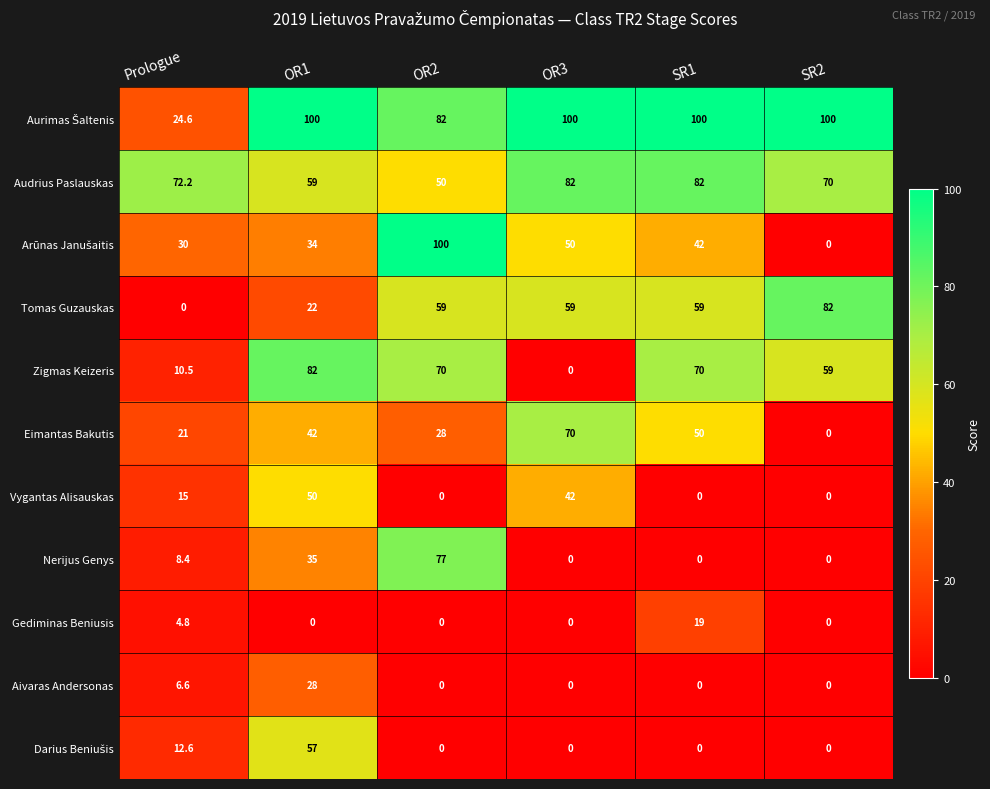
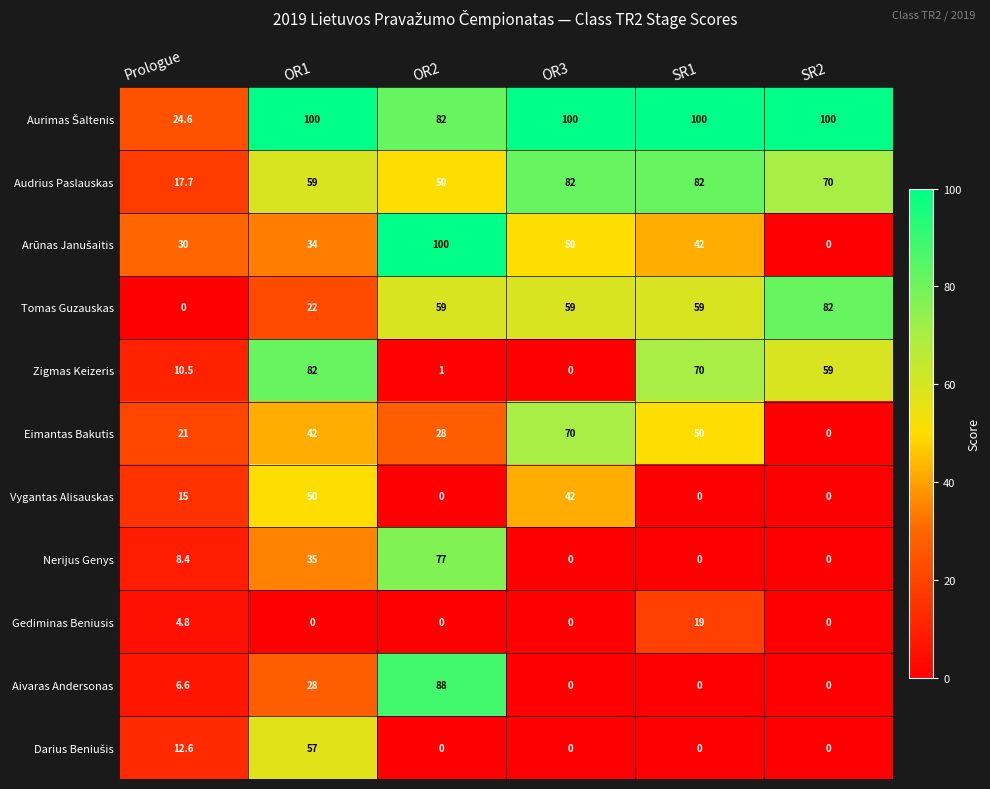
  {
    "Aurimas Šaltenis": {
      "Prologue": 24.6,
      "OR1": 100,
      "OR2": 82,
      "OR3": 100,
      "SR1": 100,
      "SR2": 100
    },
    "Audrius Paslauskas": {
-     "Prologue": 72.2,
+     "Prologue": 17.7,
      "OR1": 59,
      "OR2": 50,
      "OR3": 82,
      "SR1": 82,
      "SR2": 70
    },
    "Arūnas Janušaitis": {
      "Prologue": 30,
      "OR1": 34,
      "OR2": 100,
      "OR3": 50,
      "SR1": 42,
      "SR2": 0
    },
    "Tomas Guzauskas": {
      "Prologue": 0,
      "OR1": 22,
      "OR2": 59,
      "OR3": 59,
      "SR1": 59,
      "SR2": 82
    },
    "Zigmas Keizeris": {
      "Prologue": 10.5,
      "OR1": 82,
-     "OR2": 70,
+     "OR2": 1,
      "OR3": 0,
      "SR1": 70,
      "SR2": 59
    },
    "Eimantas Bakutis": {
      "Prologue": 21,
      "OR1": 42,
      "OR2": 28,
      "OR3": 70,
      "SR1": 50,
      "SR2": 0
    },
    "Vygantas Alisauskas": {
      "Prologue": 15,
      "OR1": 50,
      "OR2": 0,
      "OR3": 42,
      "SR1": 0,
      "SR2": 0
    },
    "Nerijus Genys": {
      "Prologue": 8.4,
      "OR1": 35,
      "OR2": 77,
      "OR3": 0,
      "SR1": 0,
      "SR2": 0
    },
    "Gediminas Beniusis": {
      "Prologue": 4.8,
      "OR1": 0,
      "OR2": 0,
      "OR3": 0,
      "SR1": 19,
      "SR2": 0
    },
    "Aivaras Andersonas": {
      "Prologue": 6.6,
      "OR1": 28,
-     "OR2": 0,
+     "OR2": 88,
      "OR3": 0,
      "SR1": 0,
      "SR2": 0
    },
    "Darius Beniušis": {
      "Prologue": 12.6,
      "OR1": 57,
      "OR2": 0,
      "OR3": 0,
      "SR1": 0,
      "SR2": 0
    }
  }
